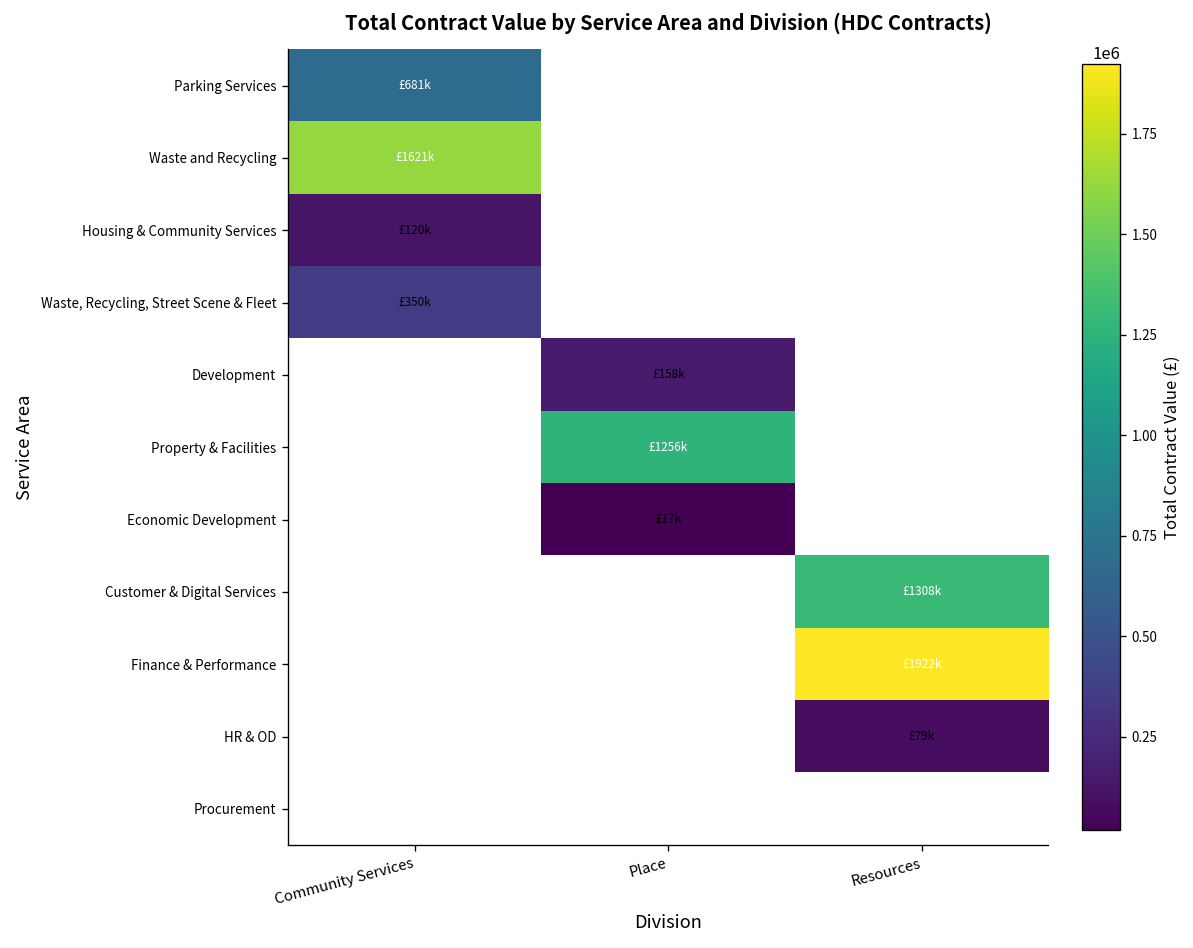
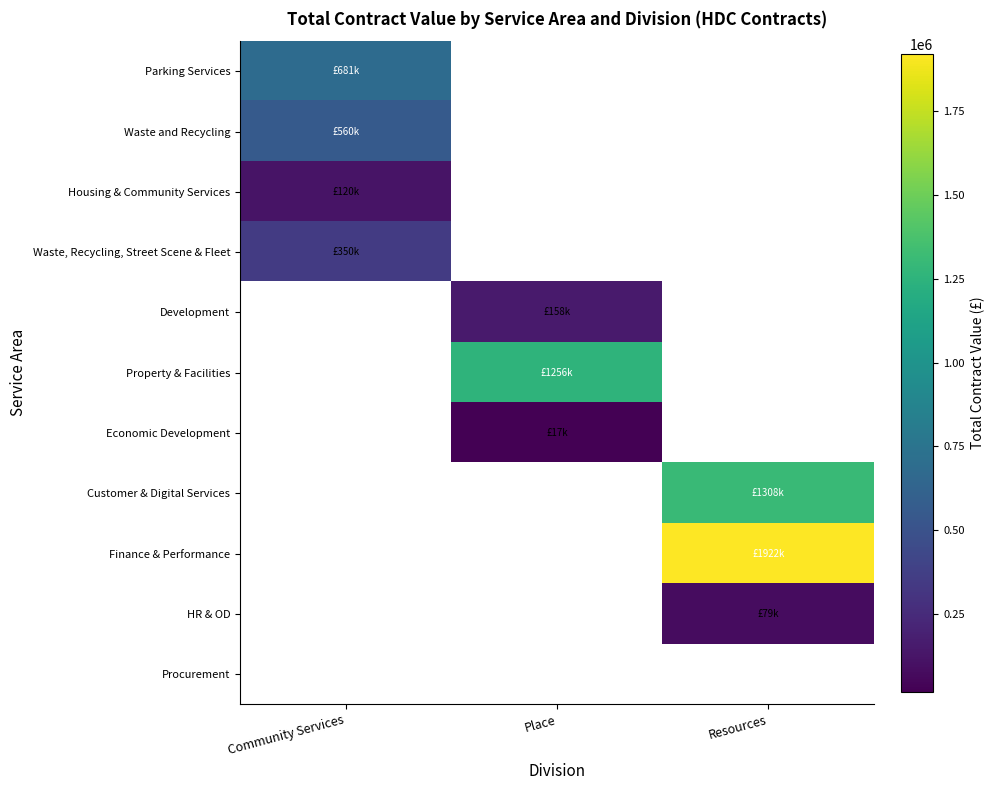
  {
    "Parking Services": {
      "Community Services": "£681k"
    },
    "Waste and Recycling": {
-     "Community Services": "£1621k"
+     "Community Services": "£560k"
    },
    "Housing & Community Services": {
      "Community Services": "£120k"
    },
    "Waste, Recycling, Street Scene & Fleet": {
      "Community Services": "£350k"
    },
    "Development": {
      "Place": "£158k"
    },
    "Property & Facilities": {
      "Place": "£1256k"
    },
    "Economic Development": {
      "Place": "£17k"
    },
    "Customer & Digital Services": {
      "Resources": "£1308k"
    },
    "Finance & Performance": {
      "Resources": "£1922k"
    },
    "HR & OD": {
      "Resources": "£79k"
    }
  }
